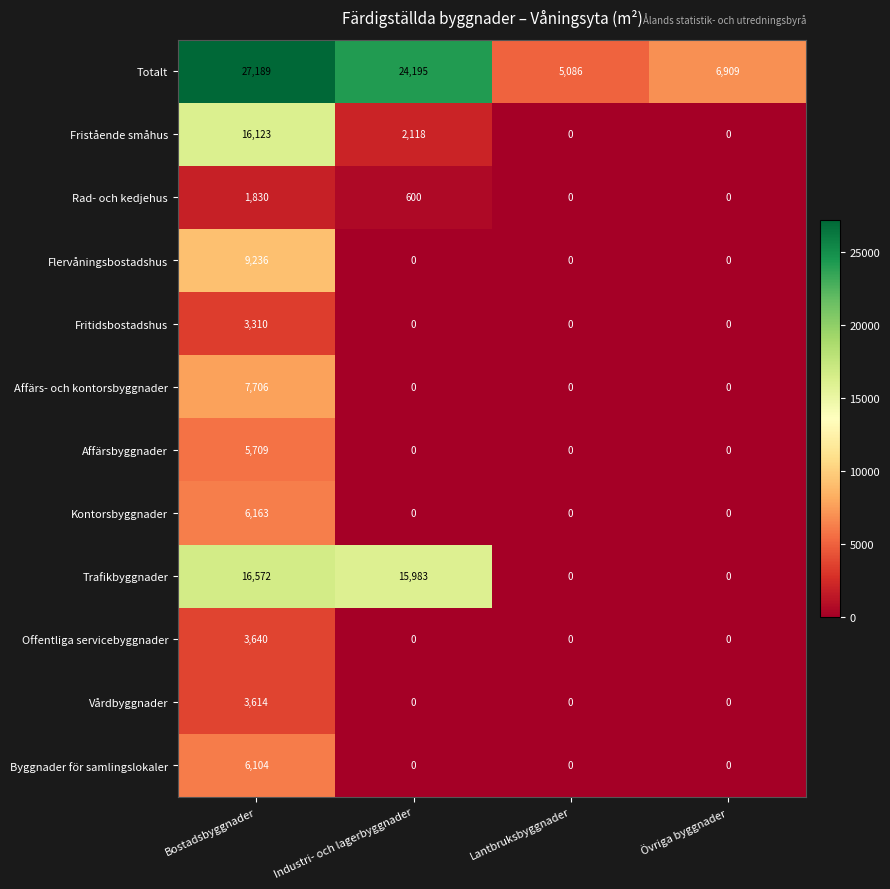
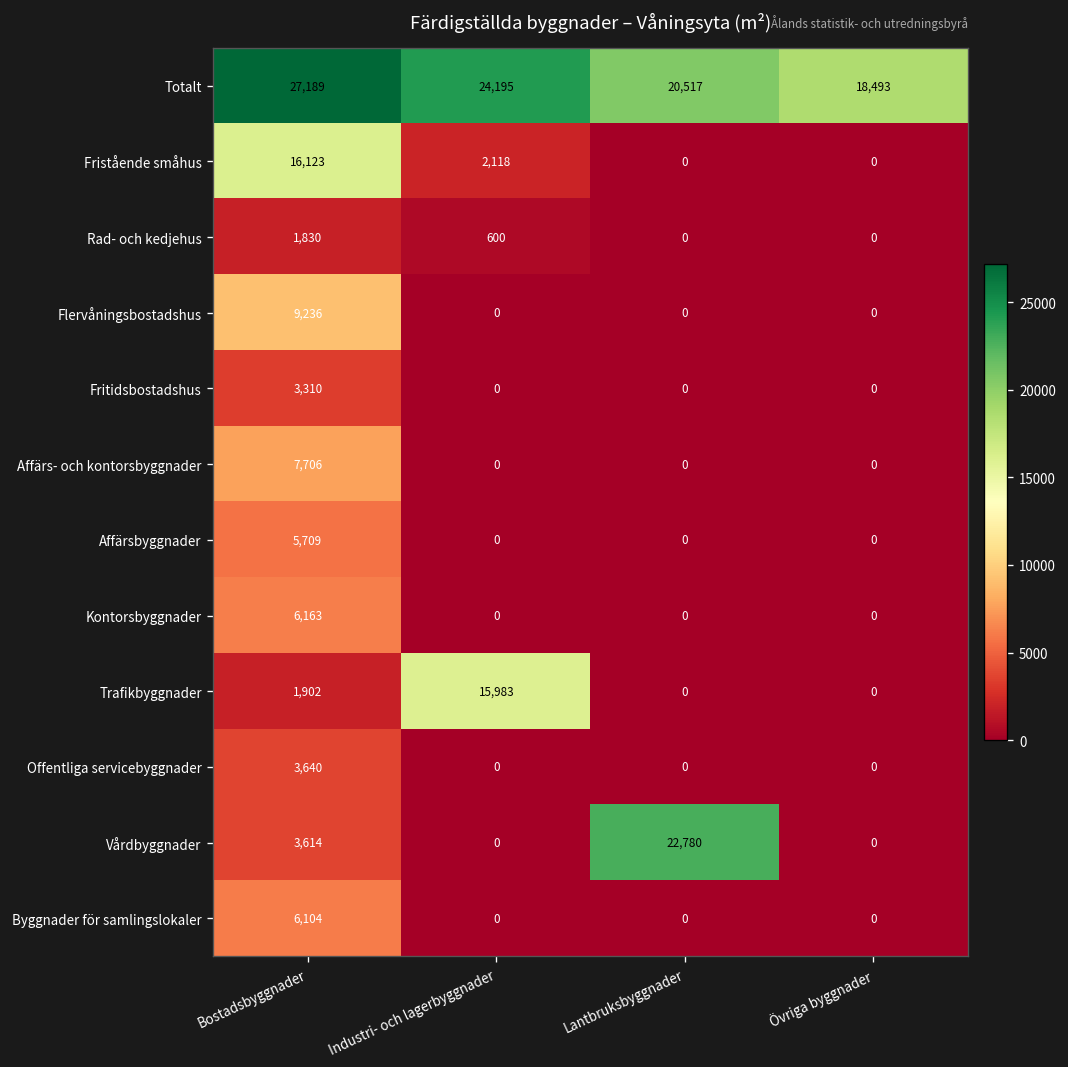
  {
    "Totalt": {
      "Bostadsbyggnader": "27,189",
      "Industri- och lagerbyggnader": "24,195",
-     "Lantbruksbyggnader": "5,086",
-     "Övriga byggnader": "6,909"
+     "Lantbruksbyggnader": "20,517",
+     "Övriga byggnader": "18,493"
    },
    "Fristående småhus": {
      "Bostadsbyggnader": "16,123",
      "Industri- och lagerbyggnader": "2,118",
      "Lantbruksbyggnader": "0",
      "Övriga byggnader": "0"
    },
    "Rad- och kedjehus": {
      "Bostadsbyggnader": "1,830",
      "Industri- och lagerbyggnader": "600",
      "Lantbruksbyggnader": "0",
      "Övriga byggnader": "0"
    },
    "Flervåningsbostadshus": {
      "Bostadsbyggnader": "9,236",
      "Industri- och lagerbyggnader": "0",
      "Lantbruksbyggnader": "0",
      "Övriga byggnader": "0"
    },
    "Fritidsbostadshus": {
      "Bostadsbyggnader": "3,310",
      "Industri- och lagerbyggnader": "0",
      "Lantbruksbyggnader": "0",
      "Övriga byggnader": "0"
    },
    "Affärs- och kontorsbyggnader": {
      "Bostadsbyggnader": "7,706",
      "Industri- och lagerbyggnader": "0",
      "Lantbruksbyggnader": "0",
      "Övriga byggnader": "0"
    },
    "Affärsbyggnader": {
      "Bostadsbyggnader": "5,709",
      "Industri- och lagerbyggnader": "0",
      "Lantbruksbyggnader": "0",
      "Övriga byggnader": "0"
    },
    "Kontorsbyggnader": {
      "Bostadsbyggnader": "6,163",
      "Industri- och lagerbyggnader": "0",
      "Lantbruksbyggnader": "0",
      "Övriga byggnader": "0"
    },
    "Trafikbyggnader": {
-     "Bostadsbyggnader": "16,572",
+     "Bostadsbyggnader": "1,902",
      "Industri- och lagerbyggnader": "15,983",
      "Lantbruksbyggnader": "0",
      "Övriga byggnader": "0"
    },
    "Offentliga servicebyggnader": {
      "Bostadsbyggnader": "3,640",
      "Industri- och lagerbyggnader": "0",
      "Lantbruksbyggnader": "0",
      "Övriga byggnader": "0"
    },
    "Vårdbyggnader": {
      "Bostadsbyggnader": "3,614",
      "Industri- och lagerbyggnader": "0",
-     "Lantbruksbyggnader": "0",
+     "Lantbruksbyggnader": "22,780",
      "Övriga byggnader": "0"
    },
    "Byggnader för samlingslokaler": {
      "Bostadsbyggnader": "6,104",
      "Industri- och lagerbyggnader": "0",
      "Lantbruksbyggnader": "0",
      "Övriga byggnader": "0"
    }
  }
